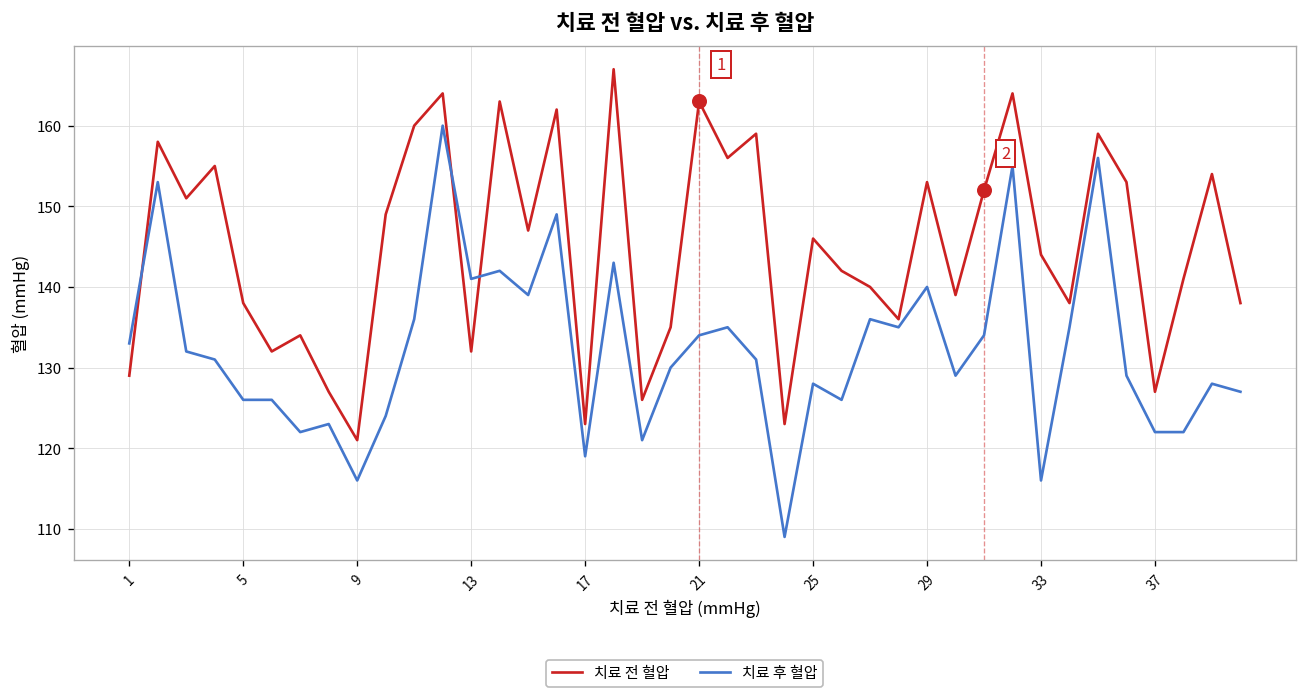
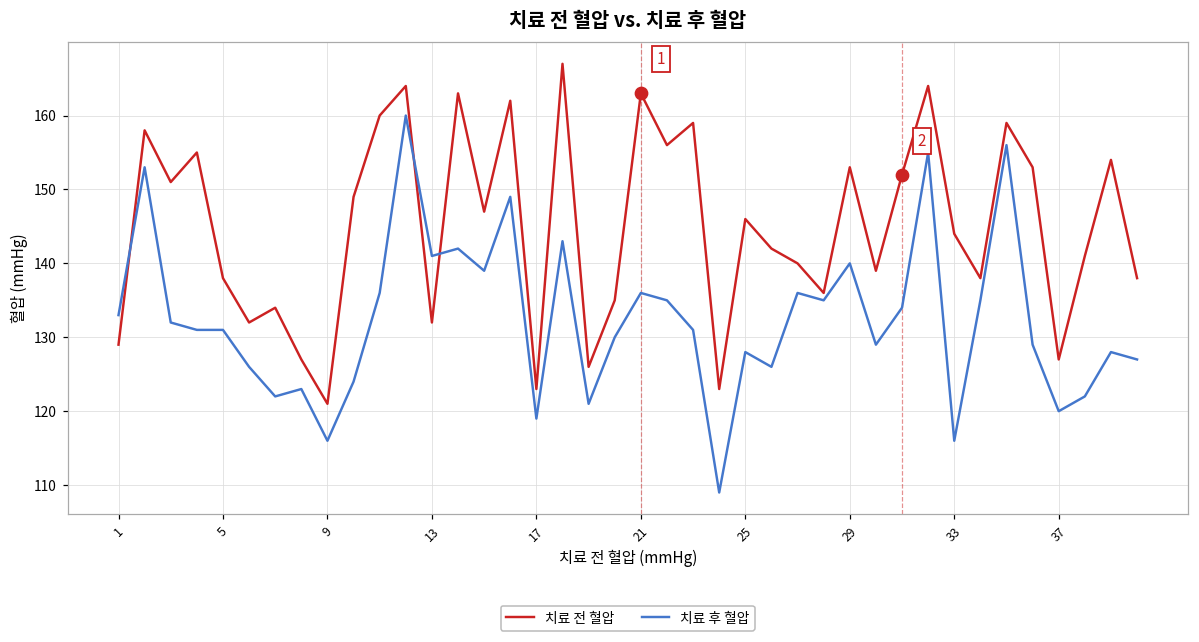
  {
    "치료 후 혈압": {
      "1": 133,
-     "5": 126,
+     "5": 131,
      "9": 116,
      "13": 141,
      "17": 119,
-     "21": 134,
+     "21": 136,
      "25": 128,
      "29": 140,
      "33": 116,
-     "37": 122
+     "37": 120
    }
  }
